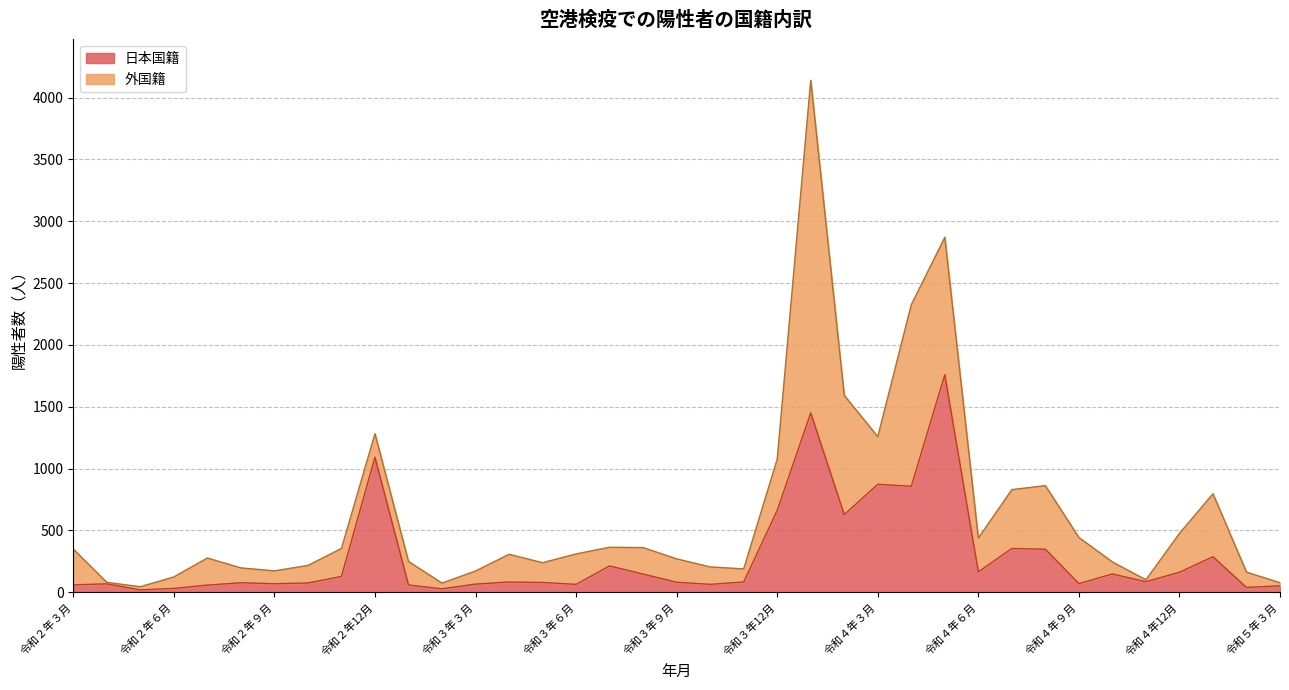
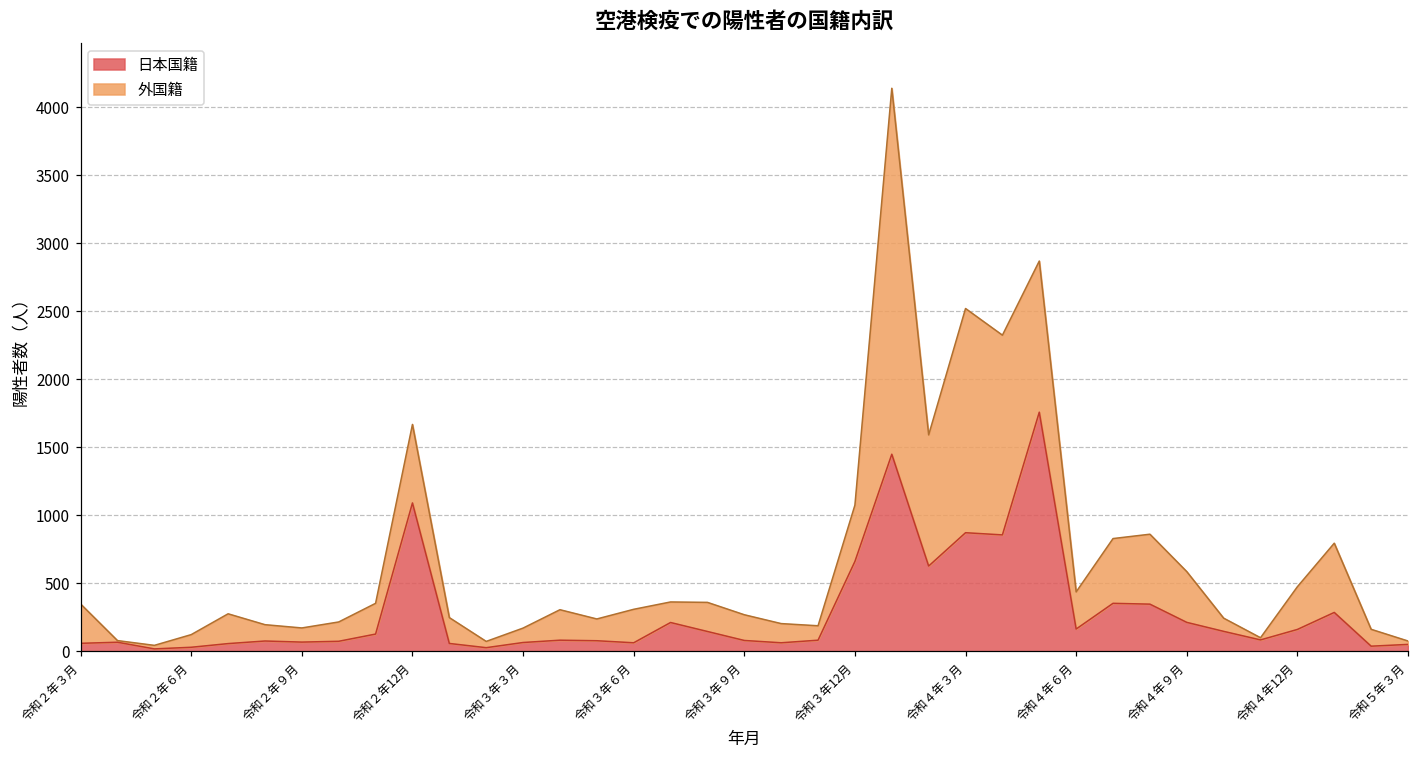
  {
    "日本国籍": {
      "令和２年３月": 60,
      "令和２年６月": 30,
      "令和２年９月": 70,
      "令和２年12月": 1090,
      "令和３年３月": 70,
      "令和３年６月": 60,
      "令和３年９月": 80,
      "令和３年12月": 660,
      "令和４年３月": 870,
      "令和４年６月": 170,
-     "令和４年９月": 70,
+     "令和４年９月": 210,
      "令和４年12月": 160,
      "令和５年３月": 50
    },
    "外国籍": {
      "令和２年３月": 290,
      "令和２年６月": 90,
      "令和２年９月": 100,
-     "令和２年12月": 190,
+     "令和２年12月": 580,
      "令和３年３月": 110,
      "令和３年６月": 250,
      "令和３年９月": 190,
      "令和３年12月": 410,
-     "令和４年３月": 390,
+     "令和４年３月": 1650,
      "令和４年６月": 270,
      "令和４年９月": 370,
      "令和４年12月": 310,
      "令和５年３月": 30
    }
  }
